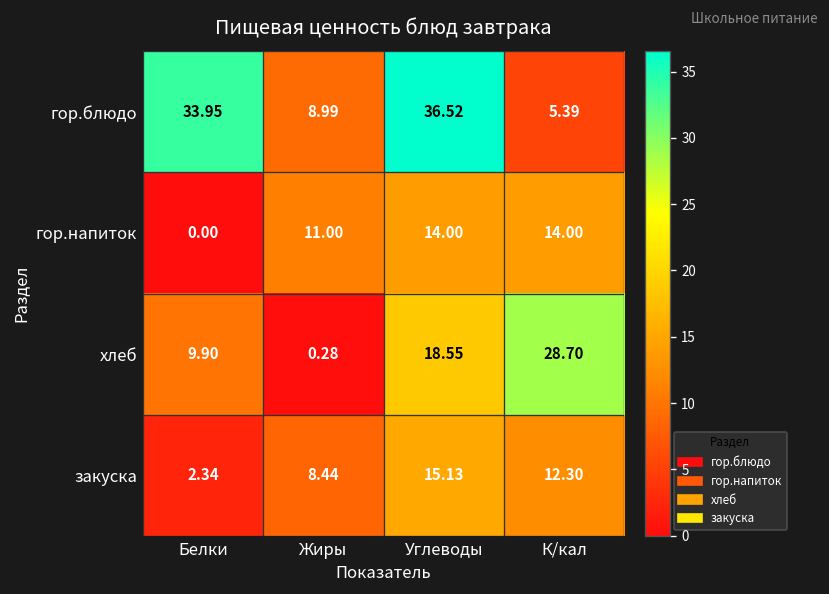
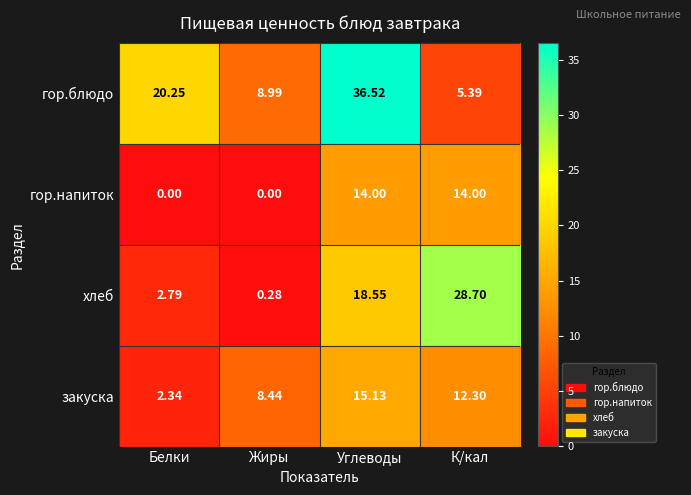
  {
    "гор.блюдо": {
-     "Белки": 33.95,
+     "Белки": 20.25,
      "Жиры": 8.99,
      "Углеводы": 36.52,
      "К/кал": 5.39
    },
    "гор.напиток": {
      "Белки": 0.00,
-     "Жиры": 11.00,
+     "Жиры": 0.00,
      "Углеводы": 14.00,
      "К/кал": 14.00
    },
    "хлеб": {
-     "Белки": 9.90,
+     "Белки": 2.79,
      "Жиры": 0.28,
      "Углеводы": 18.55,
      "К/кал": 28.70
    },
    "закуска": {
      "Белки": 2.34,
      "Жиры": 8.44,
      "Углеводы": 15.13,
      "К/кал": 12.30
    }
  }
